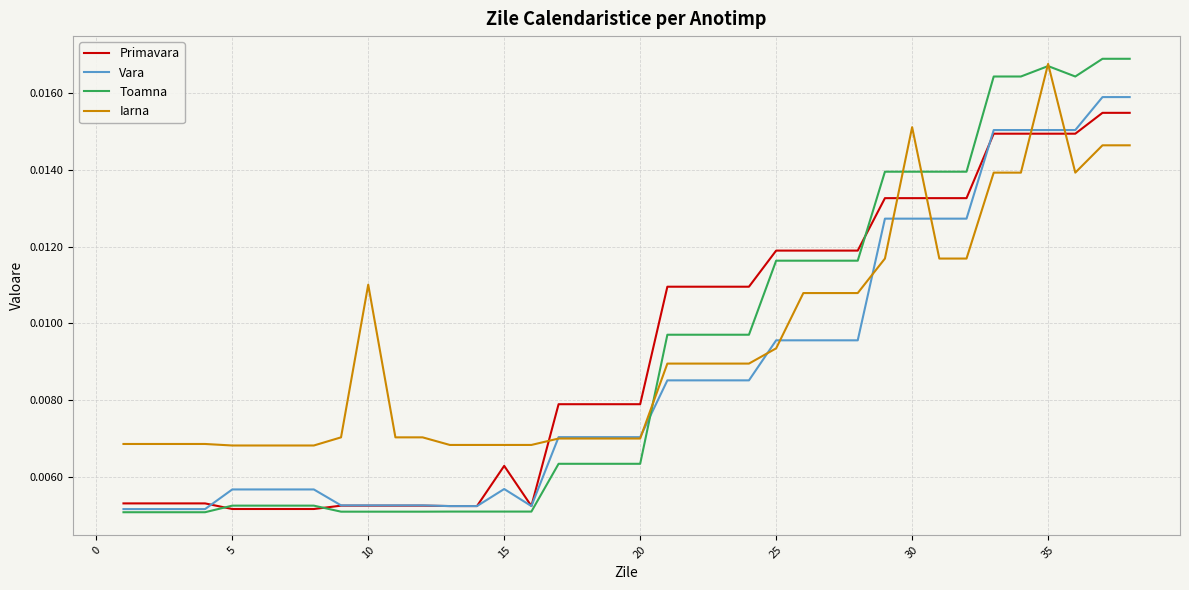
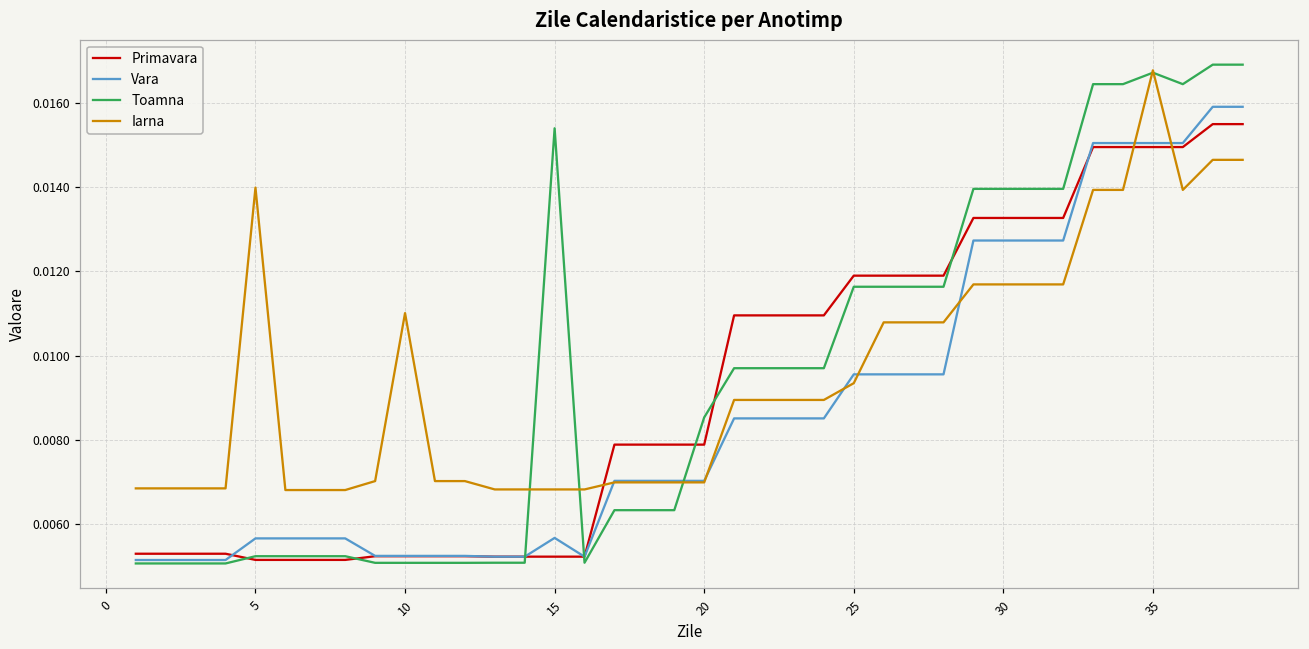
  {
    "Primavara": {
      "5": 0.0052,
-     "15": 0.0063,
+     "15": 0.0052,
      "20": 0.0079,
      "25": 0.0119,
      "30": 0.0133,
      "35": 0.0149
    },
    "Vara": {
      "5": 0.0057,
      "15": 0.0057,
      "25": 0.0096,
      "30": 0.0127,
      "35": 0.0150
    },
    "Toamna": {
      "5": 0.0052,
      "10": 0.0051,
-     "15": 0.0051,
-     "20": 0.0063,
+     "15": 0.0154,
+     "20": 0.0085,
      "25": 0.0116,
      "30": 0.0140
    },
    "Iarna": {
-     "5": 0.0068,
+     "5": 0.0140,
      "10": 0.0110,
      "15": 0.0068,
      "25": 0.0093,
-     "30": 0.0151
+     "30": 0.0117
    }
  }
